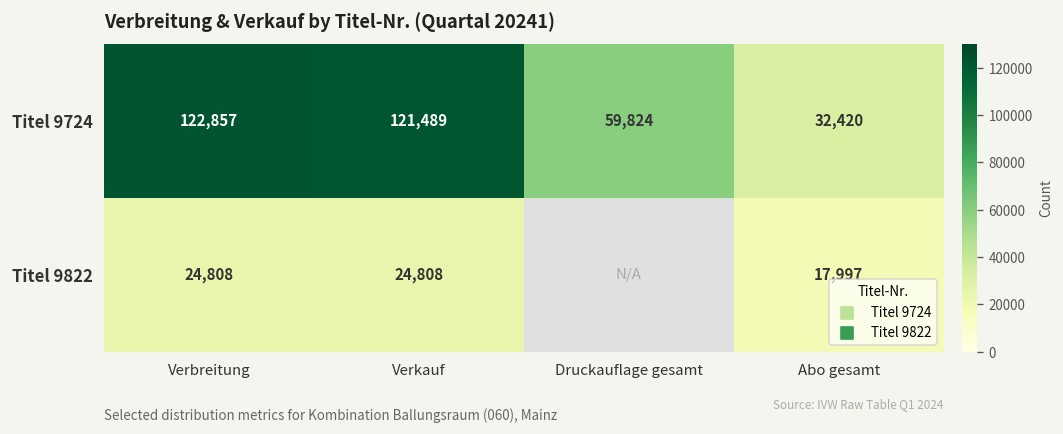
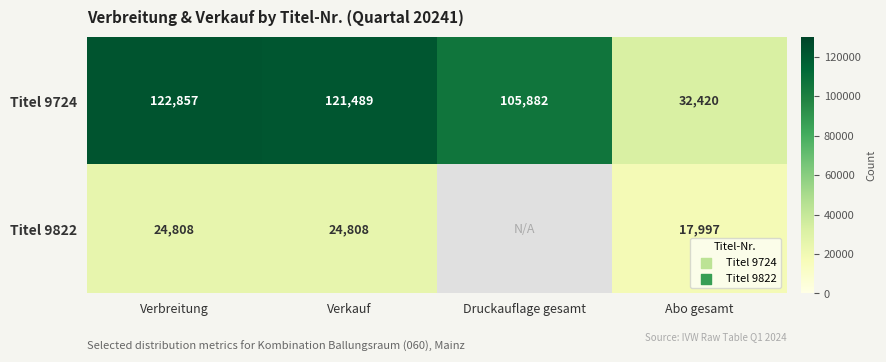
  {
    "Titel 9724": {
      "Verbreitung": "122,857",
      "Verkauf": "121,489",
-     "Druckauflage gesamt": "59,824",
+     "Druckauflage gesamt": "105,882",
      "Abo gesamt": "32,420"
    },
    "Titel 9822": {
      "Verbreitung": "24,808",
      "Verkauf": "24,808",
      "Abo gesamt": "17,997"
    }
  }
